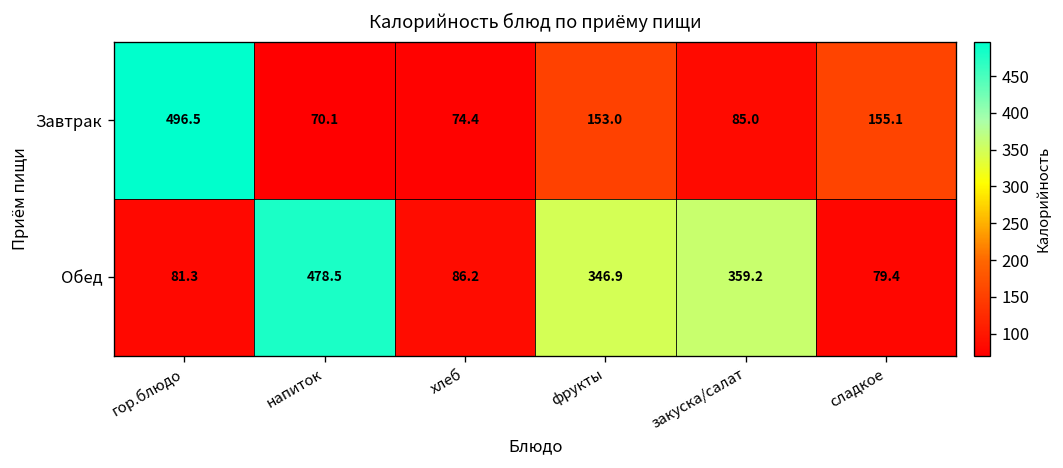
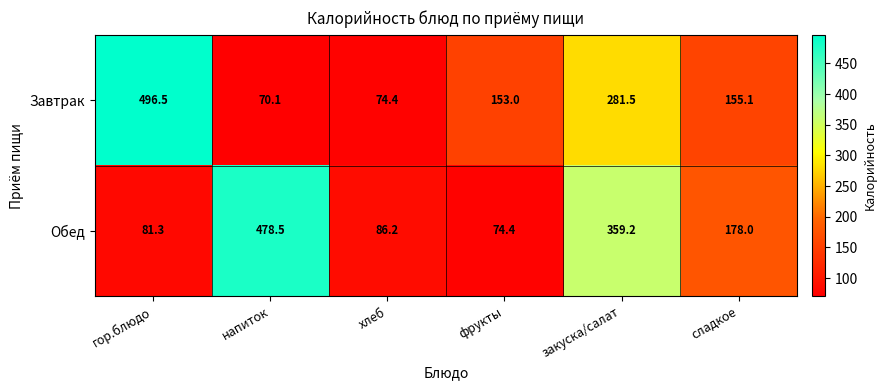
  {
    "Завтрак": {
      "гор.блюдо": 496.5,
      "напиток": 70.1,
      "хлеб": 74.4,
      "фрукты": 153.0,
-     "закуска/салат": 85.0,
+     "закуска/салат": 281.5,
      "сладкое": 155.1
    },
    "Обед": {
      "гор.блюдо": 81.3,
      "напиток": 478.5,
      "хлеб": 86.2,
-     "фрукты": 346.9,
+     "фрукты": 74.4,
      "закуска/салат": 359.2,
-     "сладкое": 79.4
+     "сладкое": 178.0
    }
  }
